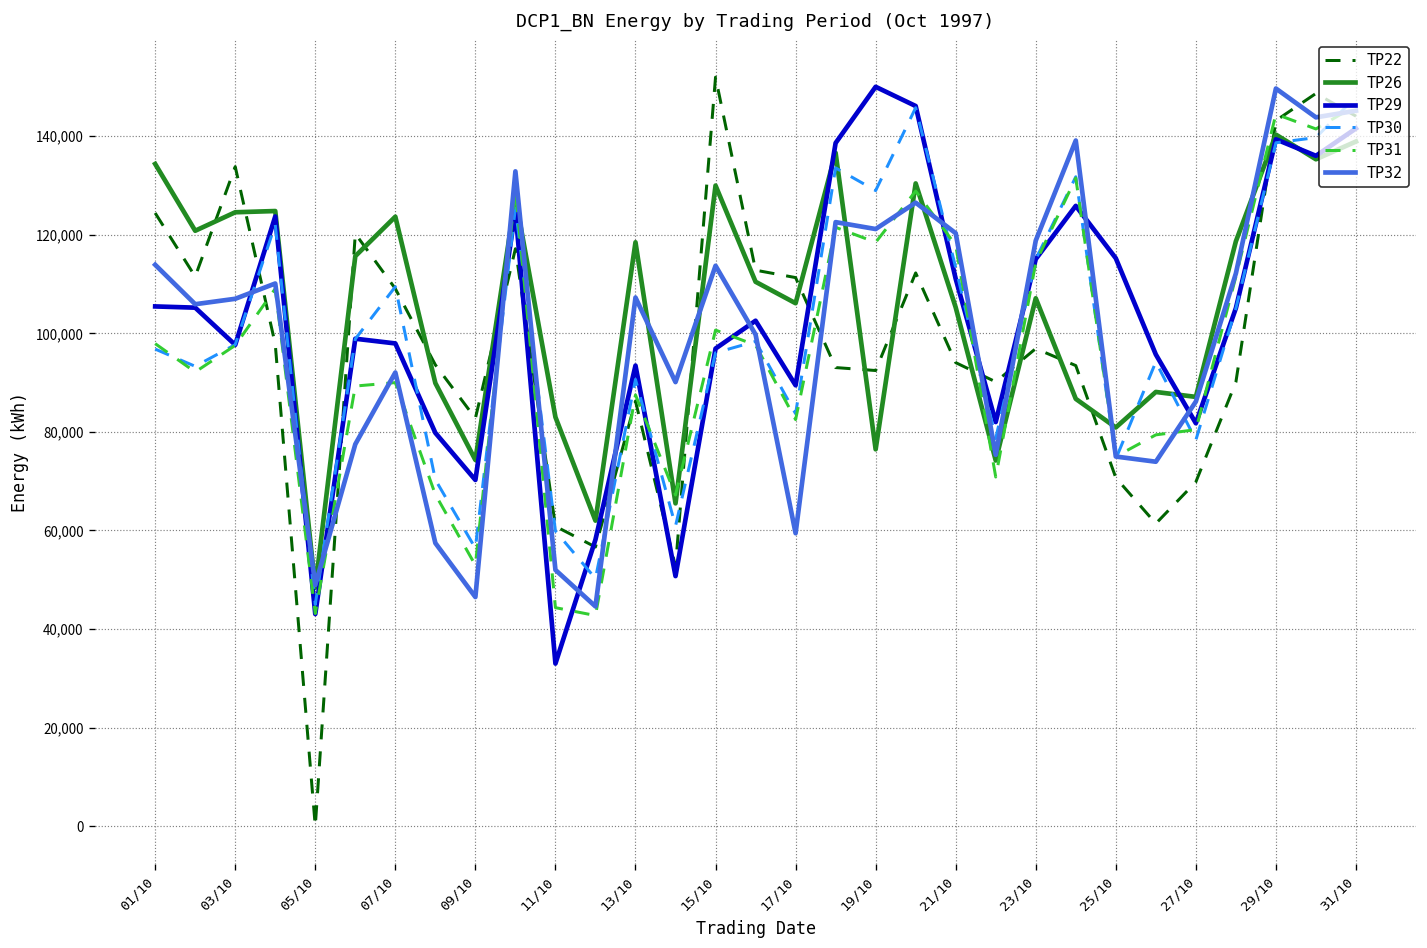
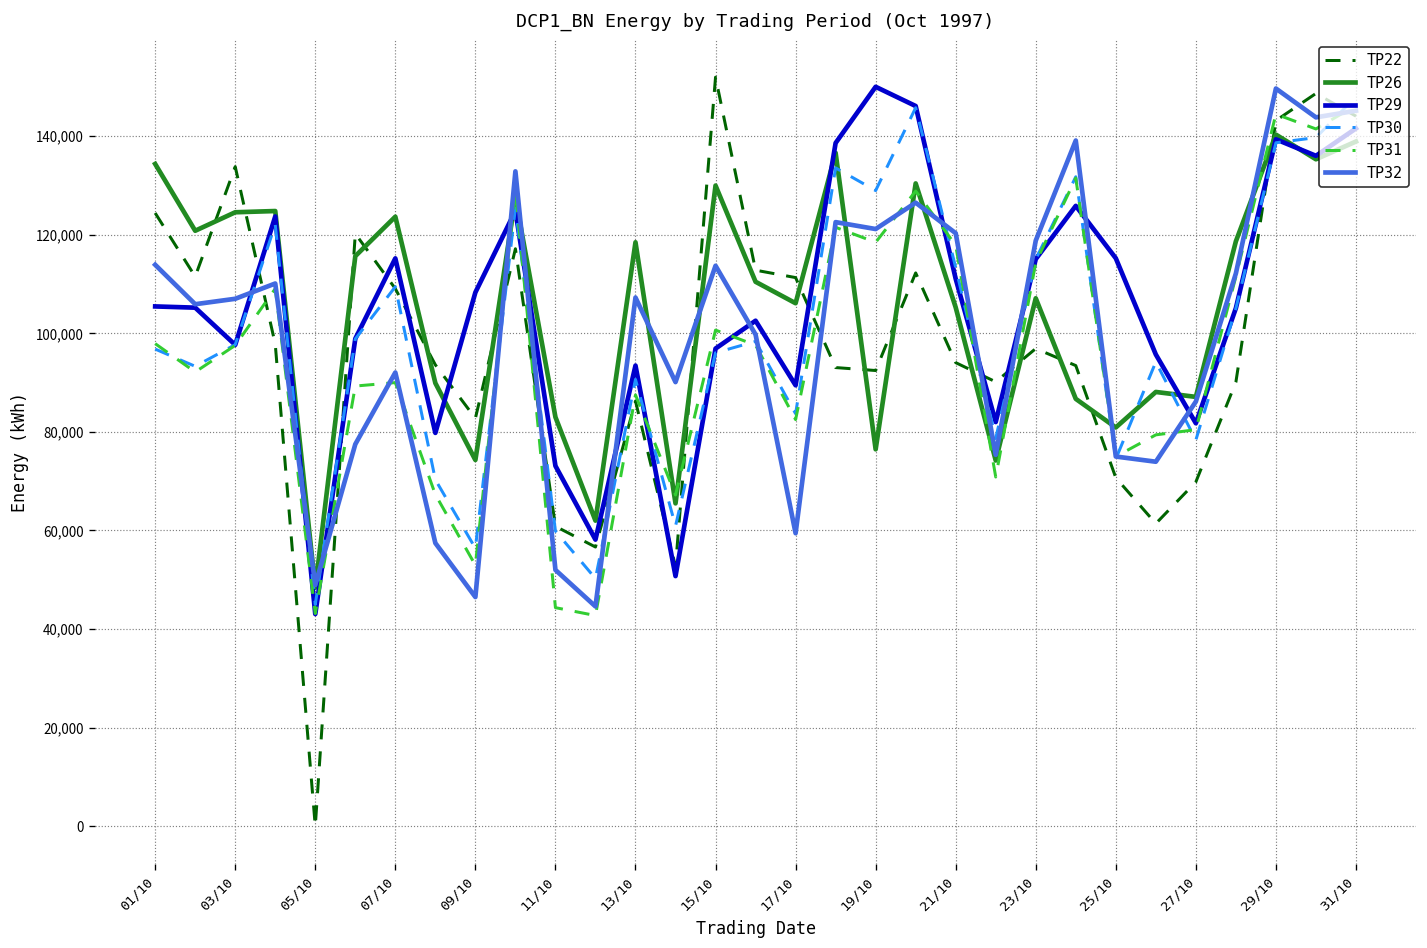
  {
    "TP22": {
      "01/10": "124,000",
      "03/10": "134,000",
      "05/10": "0",
      "09/10": "83,000",
      "11/10": "61,000",
      "13/10": "86,000",
      "15/10": "152,000",
      "17/10": "111,000",
      "19/10": "92,000",
      "21/10": "94,000",
      "23/10": "97,000",
      "25/10": "71,000",
      "27/10": "70,000",
      "29/10": "143,000"
    },
    "TP26": {
      "01/10": "134,000",
      "03/10": "125,000",
      "07/10": "124,000",
      "09/10": "74,000",
      "11/10": "83,000",
      "13/10": "118,000",
      "15/10": "130,000",
      "17/10": "106,000",
      "19/10": "76,000",
      "21/10": "105,000",
      "23/10": "107,000",
      "25/10": "81,000",
      "27/10": "87,000",
      "29/10": "140,000"
    },
    "TP29": {
      "01/10": "105,000",
-     "07/10": "98,000",
-     "09/10": "70,000",
-     "11/10": "33,000",
+     "07/10": "115,000",
+     "09/10": "108,000",
+     "11/10": "73,000",
      "13/10": "93,000",
      "15/10": "97,000",
      "17/10": "89,000",
      "19/10": "150,000",
      "21/10": "111,000",
      "25/10": "115,000",
      "27/10": "82,000",
      "29/10": "139,000"
    },
    "TP30": {
      "01/10": "97,000",
      "05/10": "45,000",
      "09/10": "56,000",
      "11/10": "60,000",
      "13/10": "91,000",
      "15/10": "96,000",
      "17/10": "84,000",
      "19/10": "129,000",
      "21/10": "113,000",
      "27/10": "78,000",
      "29/10": "139,000"
    },
    "TP31": {
      "01/10": "98,000",
      "07/10": "90,000",
      "09/10": "53,000",
      "11/10": "44,000",
      "13/10": "88,000",
      "15/10": "101,000",
      "17/10": "83,000",
      "19/10": "118,000",
      "21/10": "118,000",
      "23/10": "114,000",
      "27/10": "80,000",
      "29/10": "144,000"
    },
    "TP32": {
      "01/10": "114,000",
      "03/10": "107,000",
      "07/10": "92,000",
      "09/10": "47,000",
      "11/10": "52,000",
      "13/10": "107,000",
      "15/10": "114,000",
      "17/10": "59,000",
      "19/10": "121,000",
      "21/10": "120,000",
      "23/10": "119,000",
      "27/10": "86,000",
      "29/10": "150,000"
    }
  }
